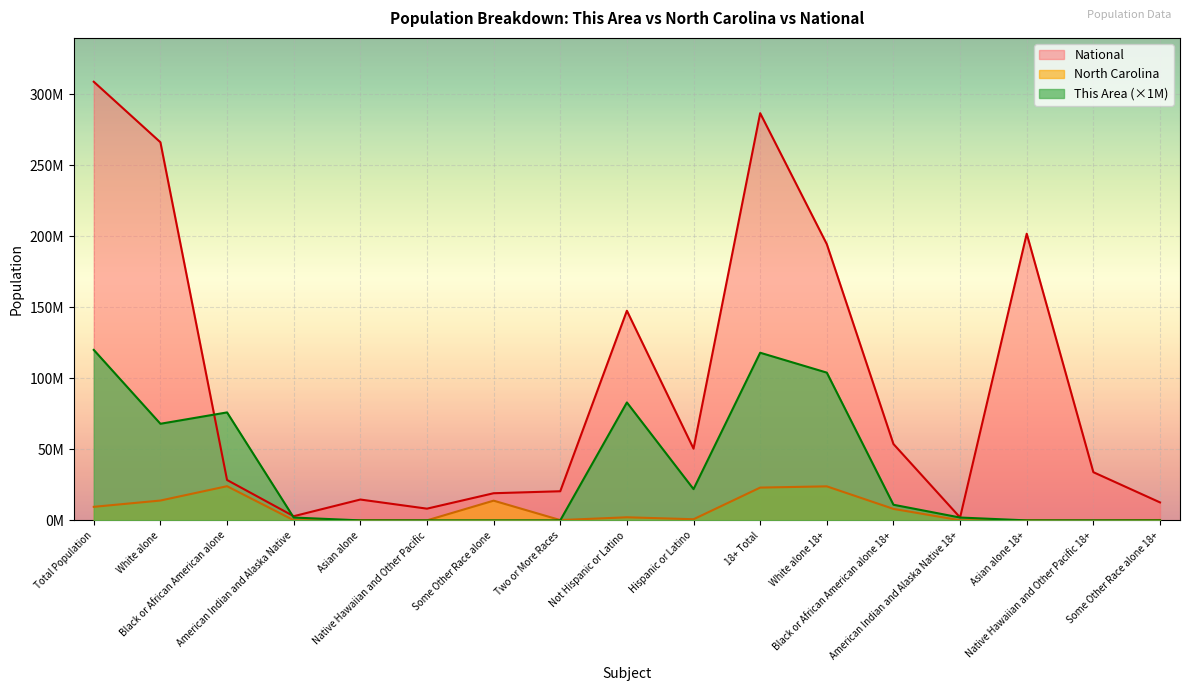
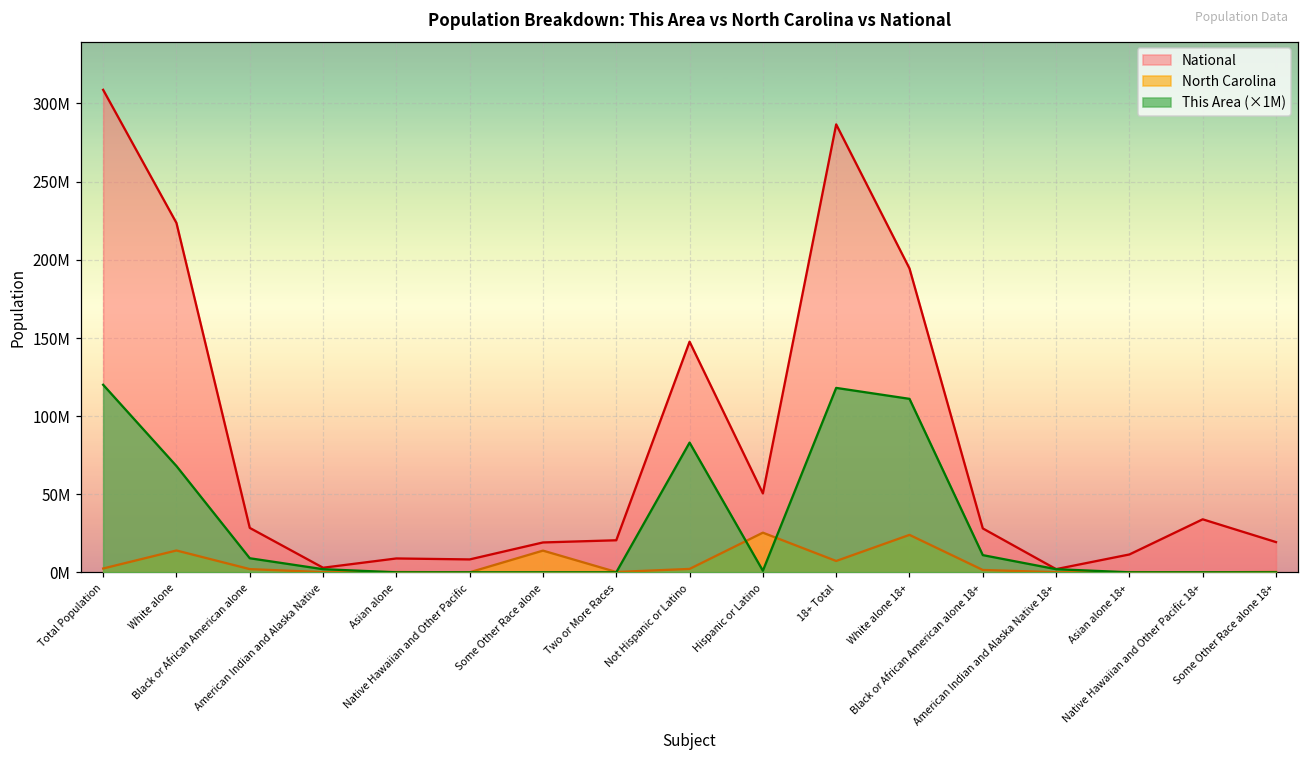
  {
    "National": {
      "Total Population": 309000000,
-     "White alone": 266000000,
+     "White alone": 224000000,
      "Black or African American alone": 28000000,
-     "Asian alone": 15000000,
+     "Asian alone": 9000000,
      "Native Hawaiian and Other Pacific": 8000000,
      "Some Other Race alone": 19000000,
      "Two or More Races": 21000000,
      "Not Hispanic or Latino": 148000000,
      "Hispanic or Latino": 50000000,
      "18+ Total": 287000000,
      "White alone 18+": 194000000,
-     "Black or African American alone 18+": 54000000,
-     "Asian alone 18+": 202000000,
+     "Black or African American alone 18+": 28000000,
+     "Asian alone 18+": 11000000,
      "Native Hawaiian and Other Pacific 18+": 34000000,
-     "Some Other Race alone 18+": 13000000
+     "Some Other Race alone 18+": 19000000
    },
    "North Carolina": {
-     "Total Population": 10000000,
+     "Total Population": 2000000,
      "White alone": 14000000,
-     "Black or African American alone": 24000000,
+     "Black or African American alone": 2000000,
      "American Indian and Alaska Native": 0,
      "Some Other Race alone": 14000000,
      "Not Hispanic or Latino": 2000000,
-     "Hispanic or Latino": 1000000,
-     "18+ Total": 23000000,
+     "Hispanic or Latino": 25000000,
+     "18+ Total": 7000000,
      "White alone 18+": 24000000,
-     "Black or African American alone 18+": 8000000,
+     "Black or African American alone 18+": 1000000,
      "American Indian and Alaska Native 18+": 0
    },
    "This Area (×1M)": {
      "Total Population": 120000000,
      "White alone": 68000000,
-     "Black or African American alone": 76000000,
+     "Black or African American alone": 9000000,
      "Some Other Race alone": 0,
      "Not Hispanic or Latino": 83000000,
-     "Hispanic or Latino": 22000000,
+     "Hispanic or Latino": 1000000,
      "18+ Total": 118000000,
-     "White alone 18+": 104000000,
+     "White alone 18+": 111000000,
      "Black or African American alone 18+": 11000000
    }
  }
